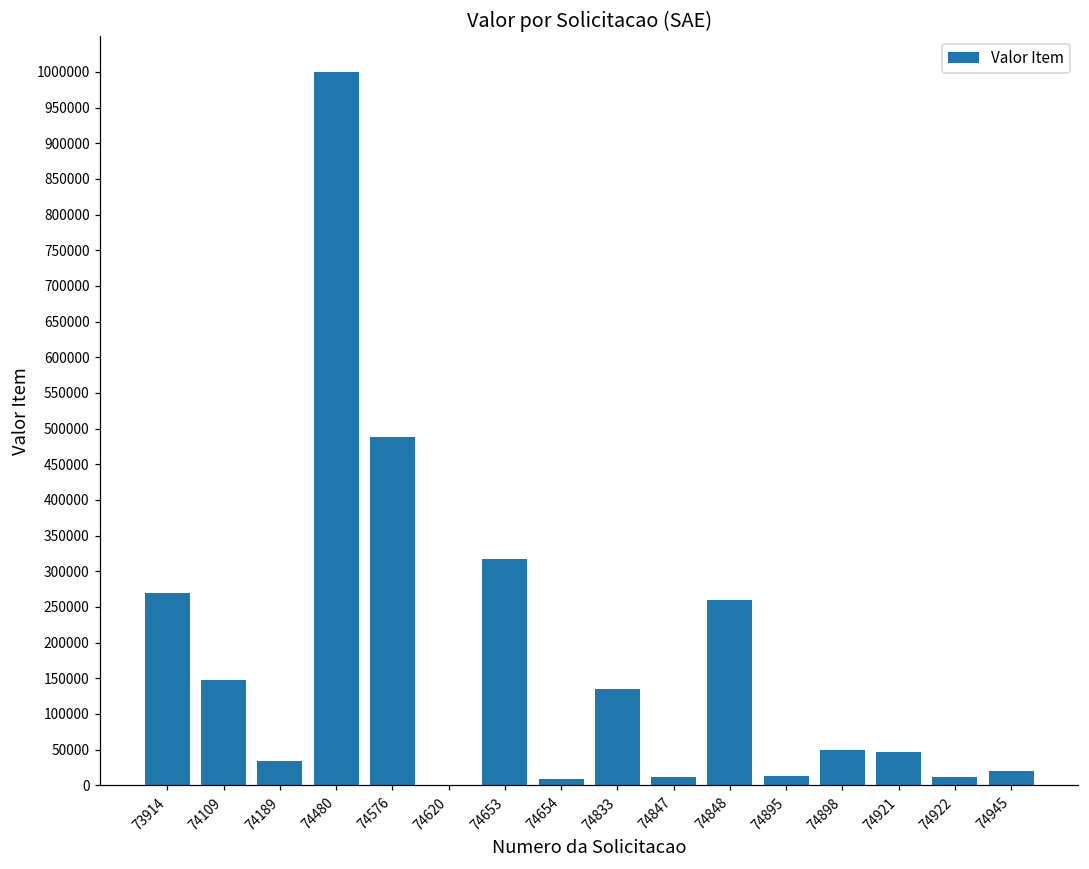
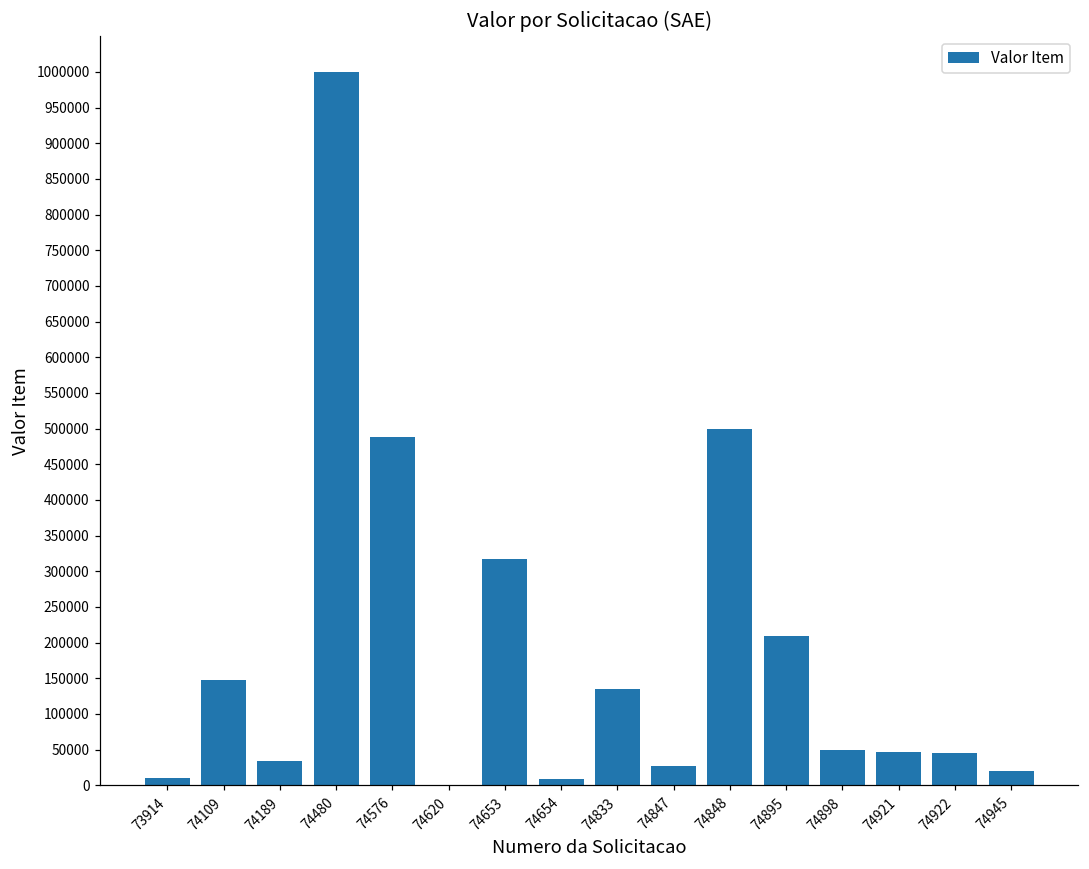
  {
-   "73914": 270000,
+   "73914": 10000,
    "74109": 150000,
    "74189": 30000,
    "74480": 1000000,
    "74576": 490000,
    "74653": 320000,
    "74654": 10000,
    "74833": 130000,
-   "74847": 10000,
-   "74848": 260000,
-   "74895": 10000,
+   "74847": 30000,
+   "74848": 500000,
+   "74895": 210000,
    "74898": 50000,
    "74921": 50000,
-   "74922": 10000,
+   "74922": 40000,
    "74945": 20000
  }
